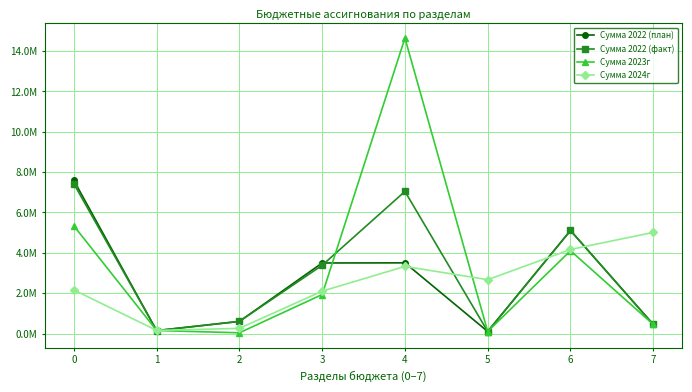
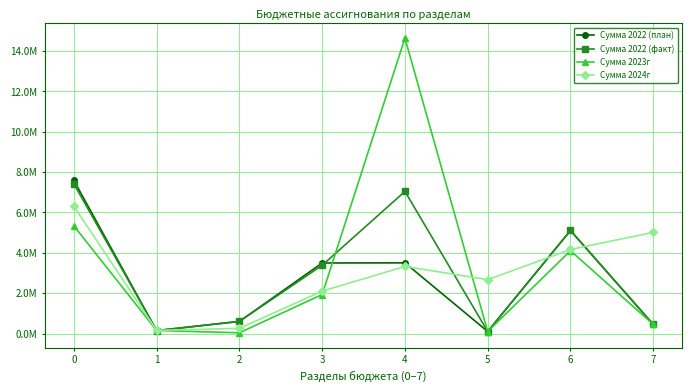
  {
    "Сумма 2022 (план)": {
      "0": 7600000,
      "4": 3500000
    },
    "Сумма 2022 (факт)": {
      "0": 7400000,
      "4": 7000000
    },
    "Сумма 2023г": {
      "0": 5300000,
      "2": 0,
      "3": 1900000,
      "4": 14600000
    },
    "Сумма 2024г": {
-     "0": 2200000,
+     "0": 6300000,
      "2": 300000,
      "3": 2100000,
      "4": 3300000,
      "5": 2700000,
      "7": 5000000
    }
  }
